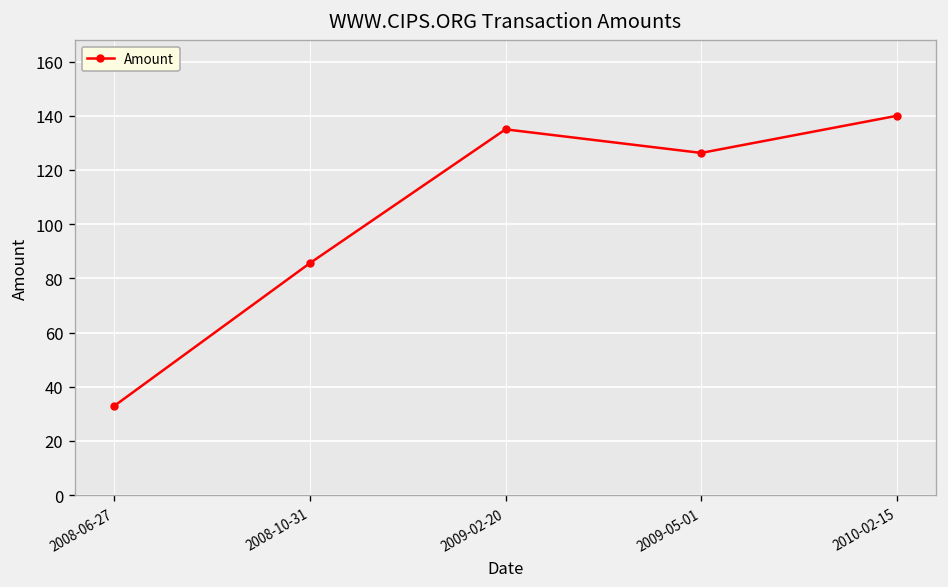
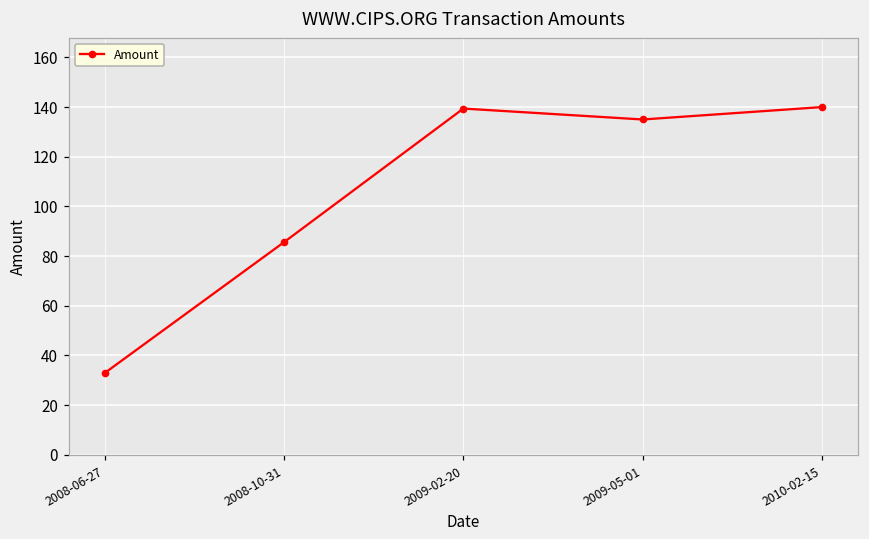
  {
    "2008-06-27": 33,
    "2008-10-31": 86,
-   "2009-02-20": 135,
-   "2009-05-01": 126,
+   "2009-02-20": 139,
+   "2009-05-01": 135,
    "2010-02-15": 140
  }
